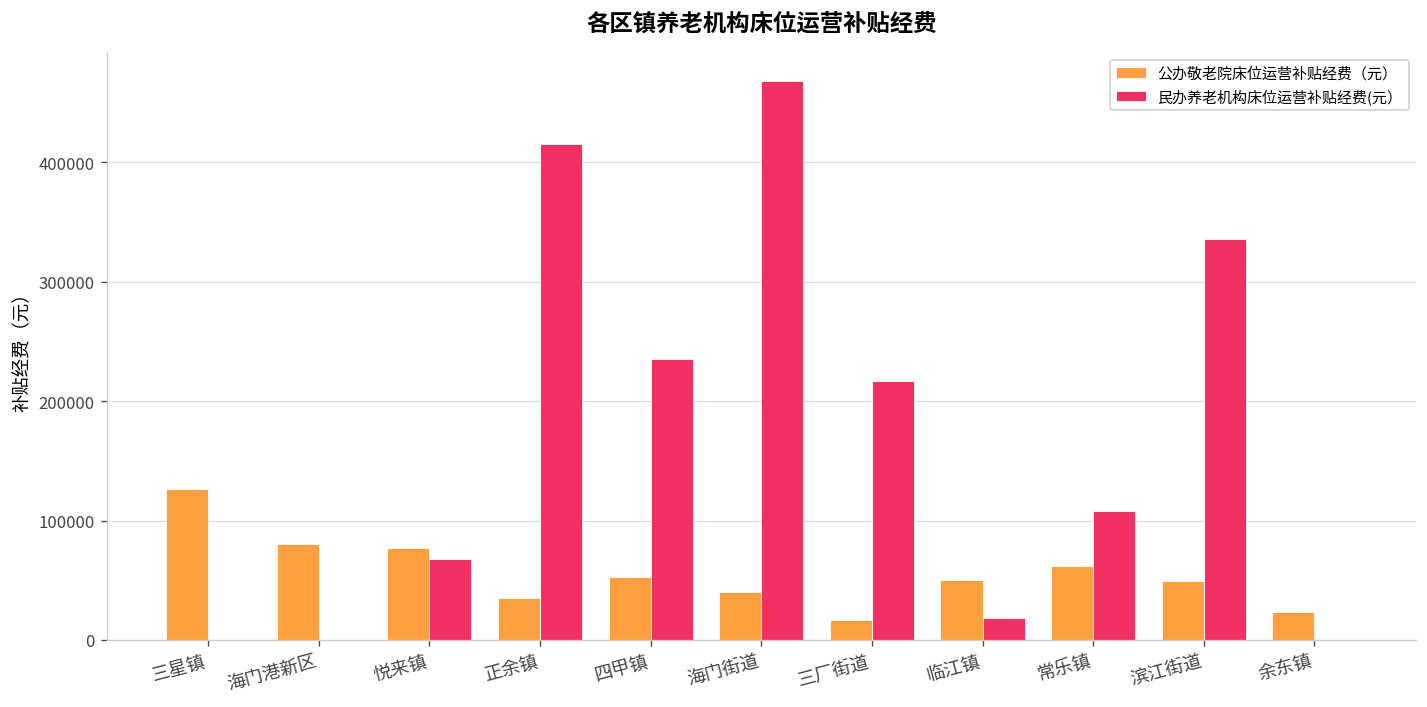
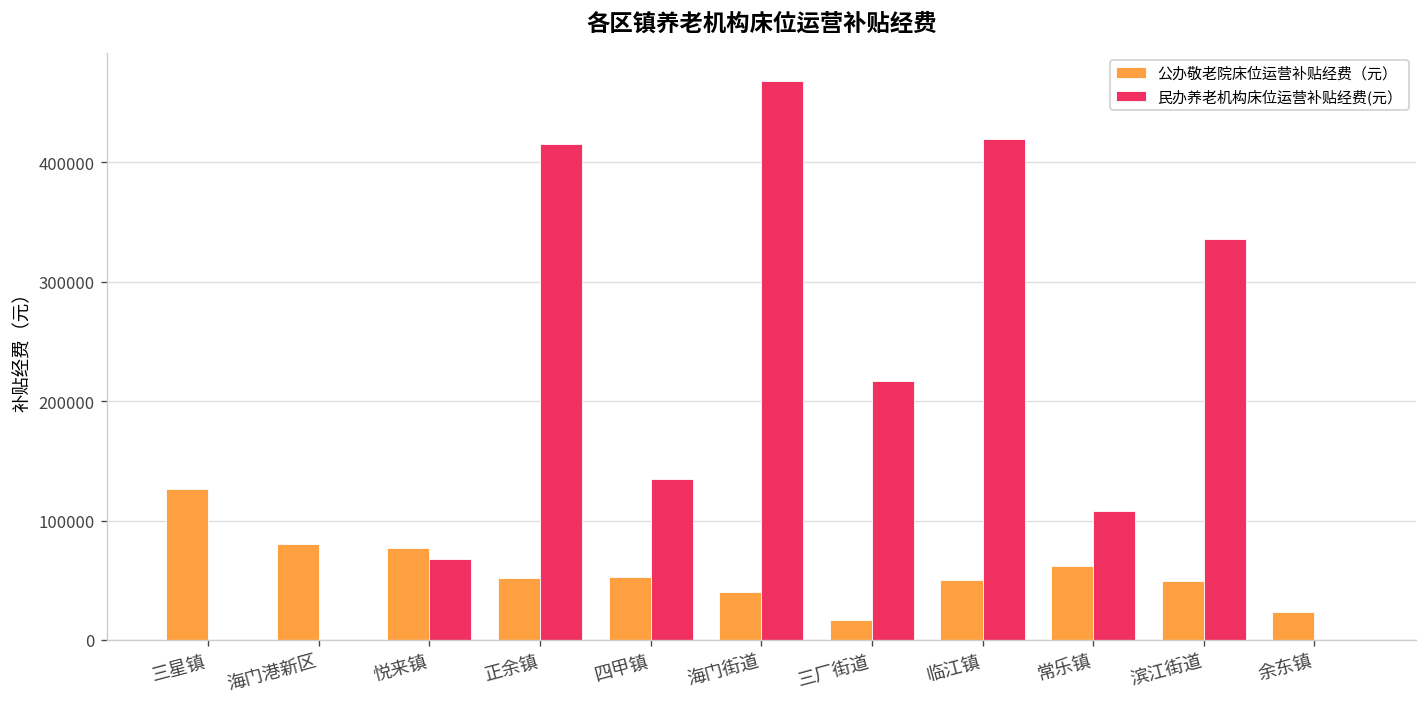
  {
    "公办敬老院床位运营补贴经费（元）": {
      "三星镇": 130000,
      "海门港新区": 80000,
      "悦来镇": 80000,
-     "正余镇": 40000,
+     "正余镇": 50000,
      "四甲镇": 50000,
      "海门街道": 40000,
      "三厂街道": 20000,
      "临江镇": 50000,
      "常乐镇": 60000,
      "滨江街道": 50000,
      "余东镇": 20000
    },
    "民办养老机构床位运营补贴经费(元）": {
      "三星镇": 0,
      "海门港新区": 0,
      "悦来镇": 70000,
      "正余镇": 420000,
-     "四甲镇": 240000,
+     "四甲镇": 130000,
      "海门街道": 470000,
      "三厂街道": 220000,
-     "临江镇": 20000,
+     "临江镇": 420000,
      "常乐镇": 110000,
      "滨江街道": 340000,
      "余东镇": 0
    }
  }
